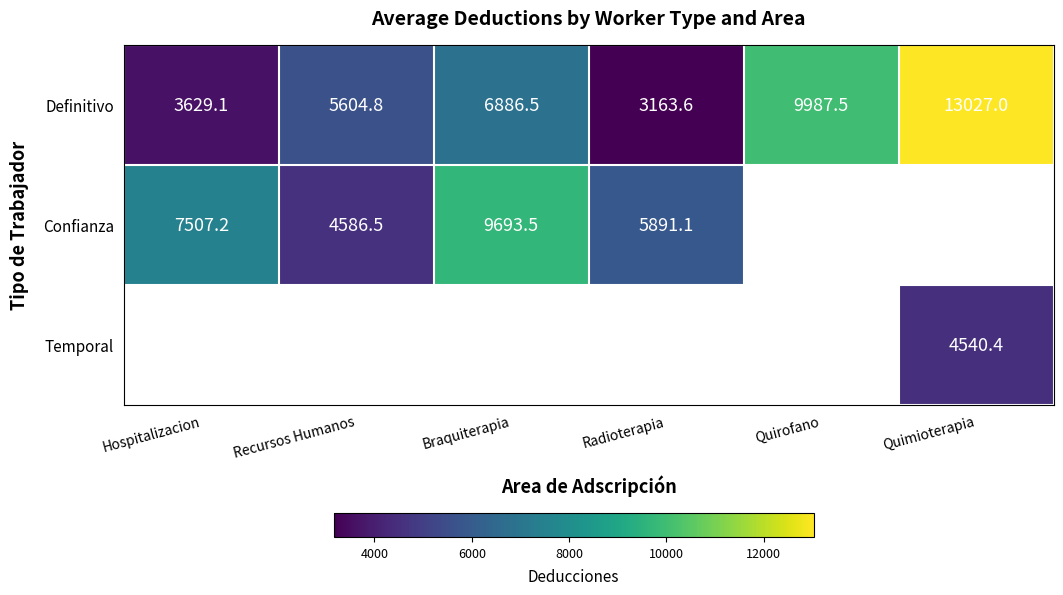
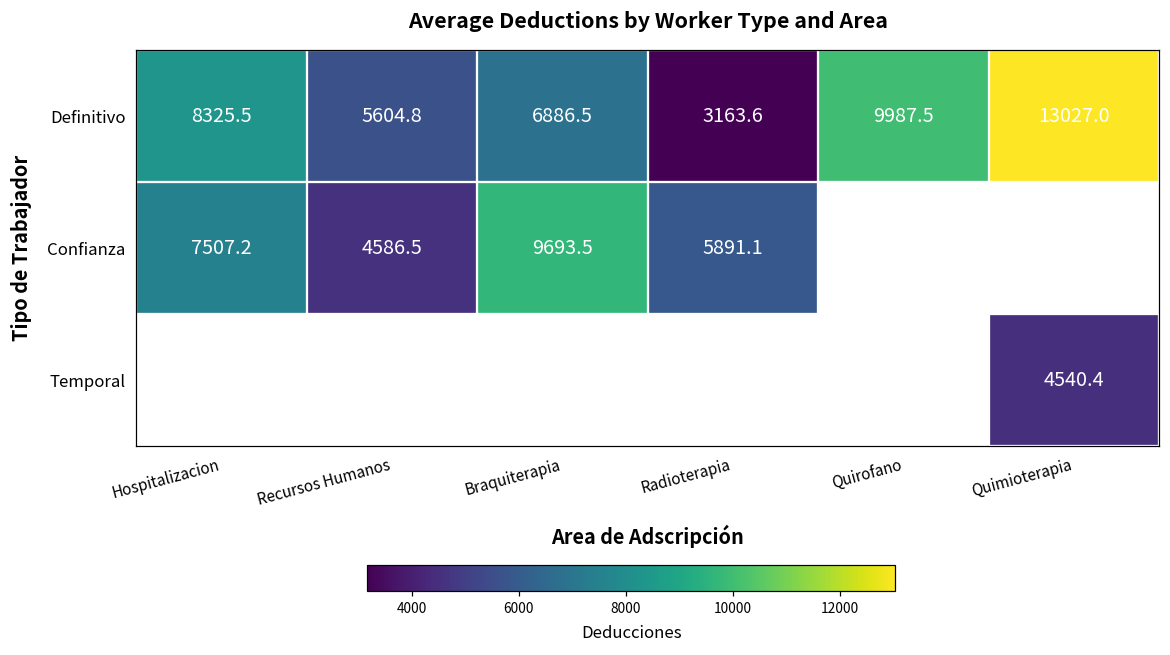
  {
    "Definitivo": {
-     "Hospitalizacion": 3629.1,
+     "Hospitalizacion": 8325.5,
      "Recursos Humanos": 5604.8,
      "Braquiterapia": 6886.5,
      "Radioterapia": 3163.6,
      "Quirofano": 9987.5,
      "Quimioterapia": 13027.0
    },
    "Confianza": {
      "Hospitalizacion": 7507.2,
      "Recursos Humanos": 4586.5,
      "Braquiterapia": 9693.5,
      "Radioterapia": 5891.1
    },
    "Temporal": {
      "Quimioterapia": 4540.4
    }
  }
